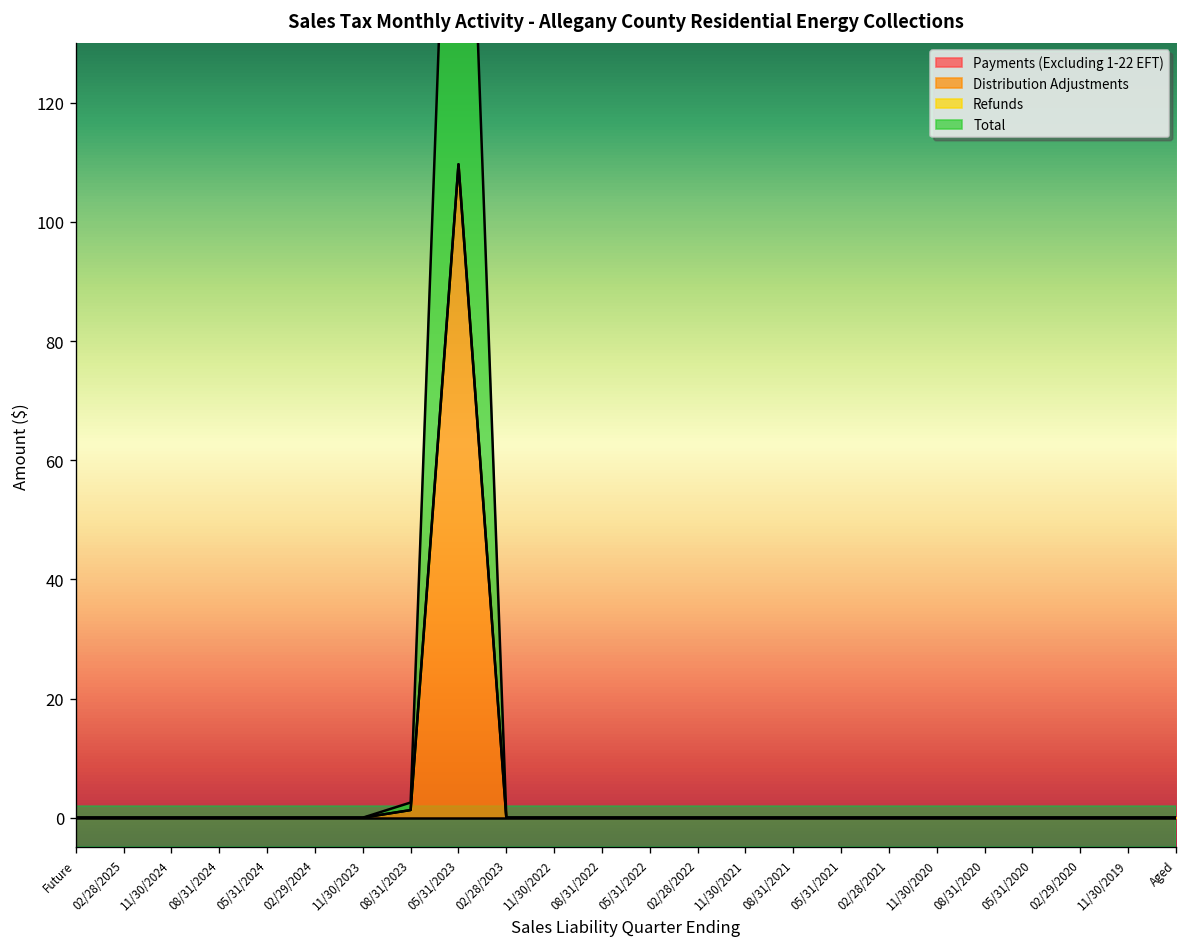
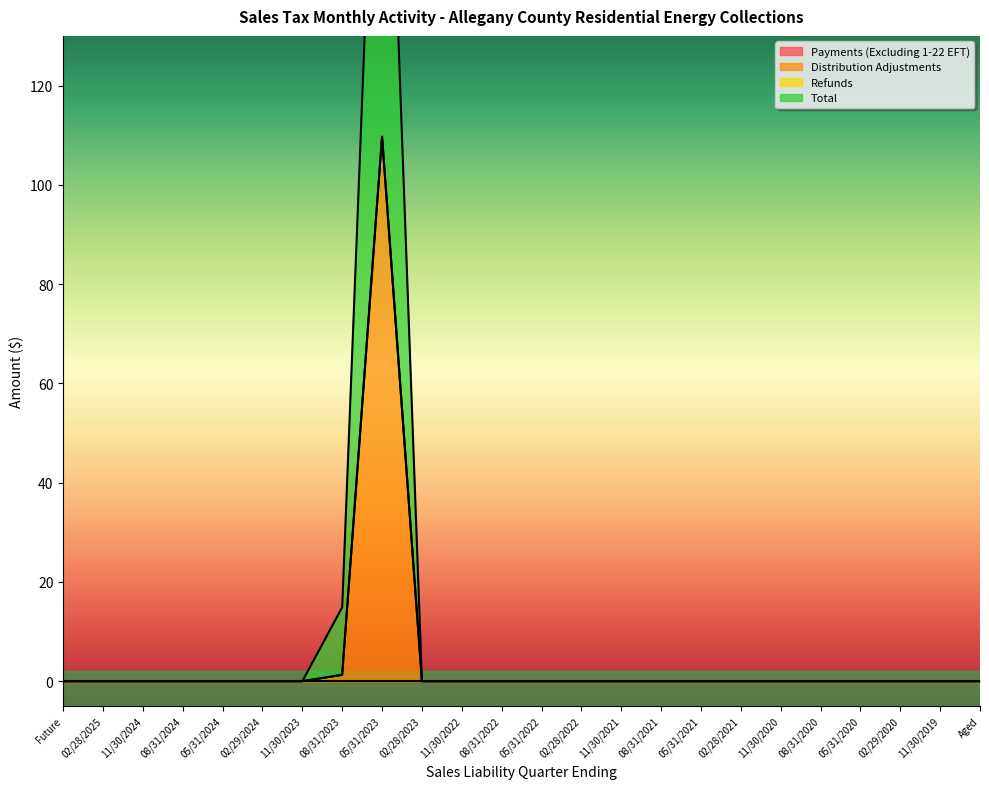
  {
    "Refunds": {
      "05/31/2023": 110
    },
    "Total": {
-     "08/31/2023": 1
+     "08/31/2023": 14
    }
  }
